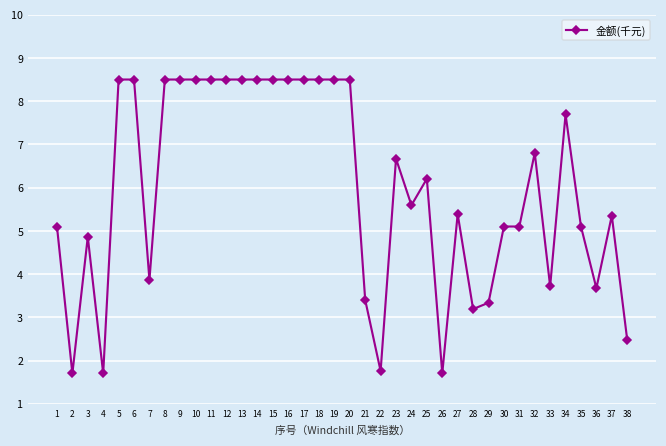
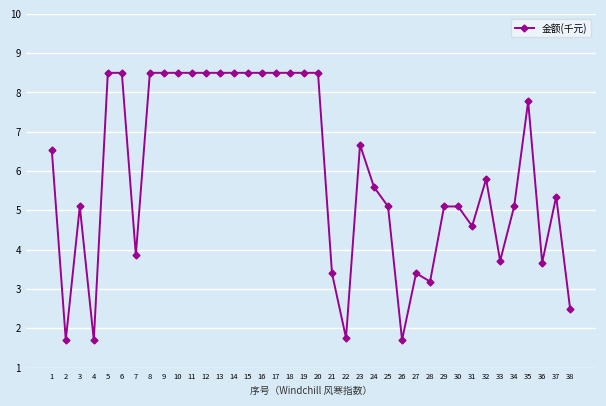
  {
-   "1": 5.1,
+   "1": 6.5,
    "2": 1.7,
-   "3": 4.9,
+   "3": 5.1,
    "4": 1.7,
    "5": 8.5,
    "6": 8.5,
    "7": 3.9,
    "8": 8.5,
    "9": 8.5,
    "10": 8.5,
    "11": 8.5,
    "12": 8.5,
    "13": 8.5,
    "14": 8.5,
    "15": 8.5,
    "16": 8.5,
    "17": 8.5,
    "18": 8.5,
    "19": 8.5,
    "20": 8.5,
    "21": 3.4,
    "22": 1.8,
    "23": 6.7,
    "24": 5.6,
-   "25": 6.2,
+   "25": 5.1,
    "26": 1.7,
-   "27": 5.4,
+   "27": 3.4,
    "28": 3.2,
-   "29": 3.3,
+   "29": 5.1,
    "30": 5.1,
-   "31": 5.1,
-   "32": 6.8,
+   "31": 4.6,
+   "32": 5.8,
    "33": 3.7,
-   "34": 7.7,
-   "35": 5.1,
+   "34": 5.1,
+   "35": 7.8,
    "36": 3.7,
    "37": 5.4,
    "38": 2.5
  }
